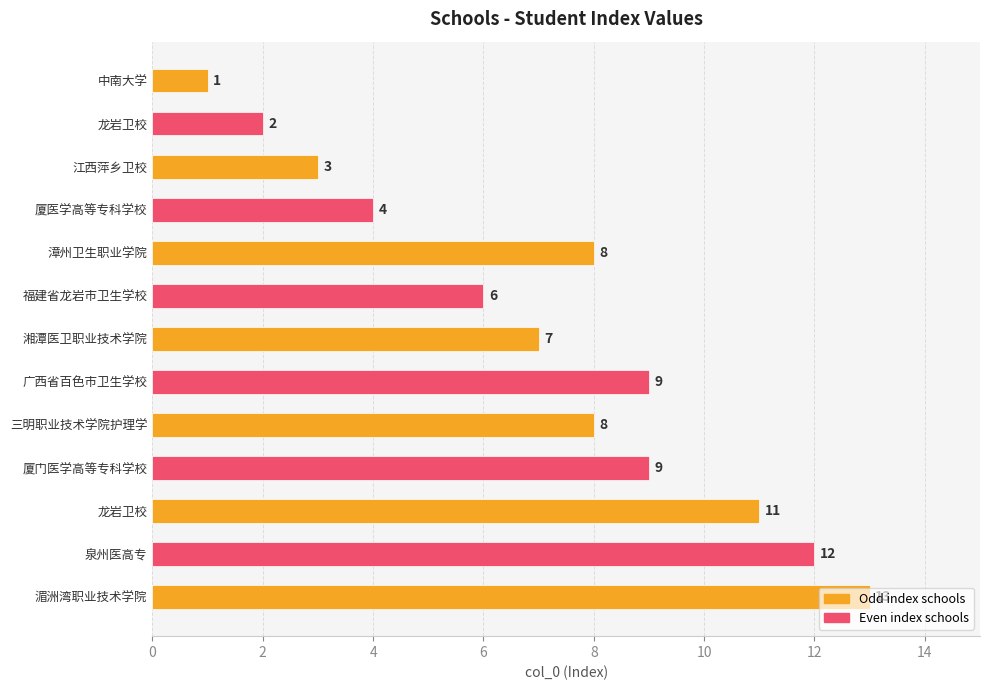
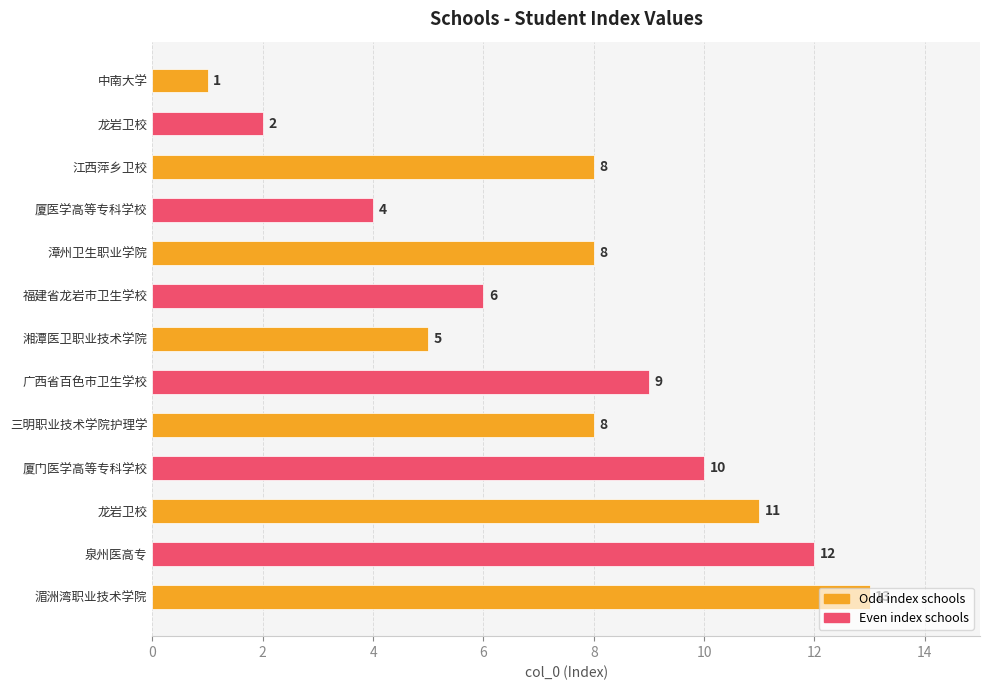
  {
    "中南大学": 1,
-   "江西萍乡卫校": 3,
+   "江西萍乡卫校": 8,
    "厦医学高等专科学校": 4,
    "漳州卫生职业学院": 8,
    "福建省龙岩市卫生学校": 6,
-   "湘潭医卫职业技术学院": 7,
+   "湘潭医卫职业技术学院": 5,
    "广西省百色市卫生学校": 9,
    "三明职业技术学院护理学": 8,
-   "厦门医学高等专科学校": 9,
+   "厦门医学高等专科学校": 10,
    "泉州医高专": 12
  }
